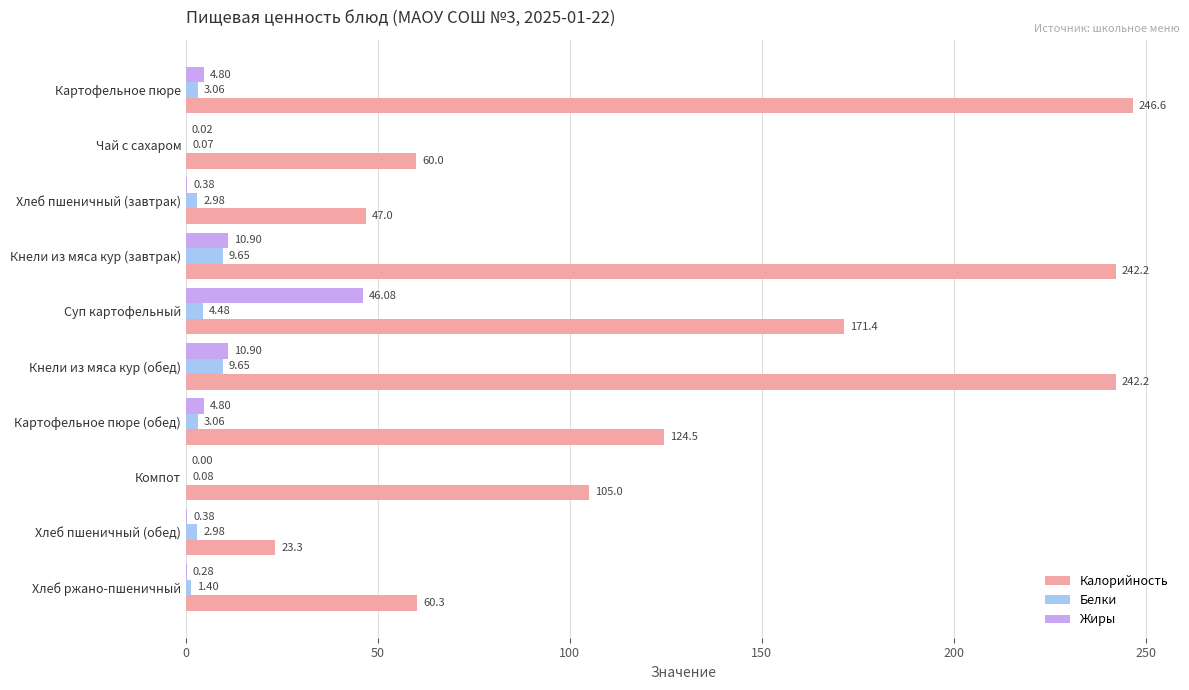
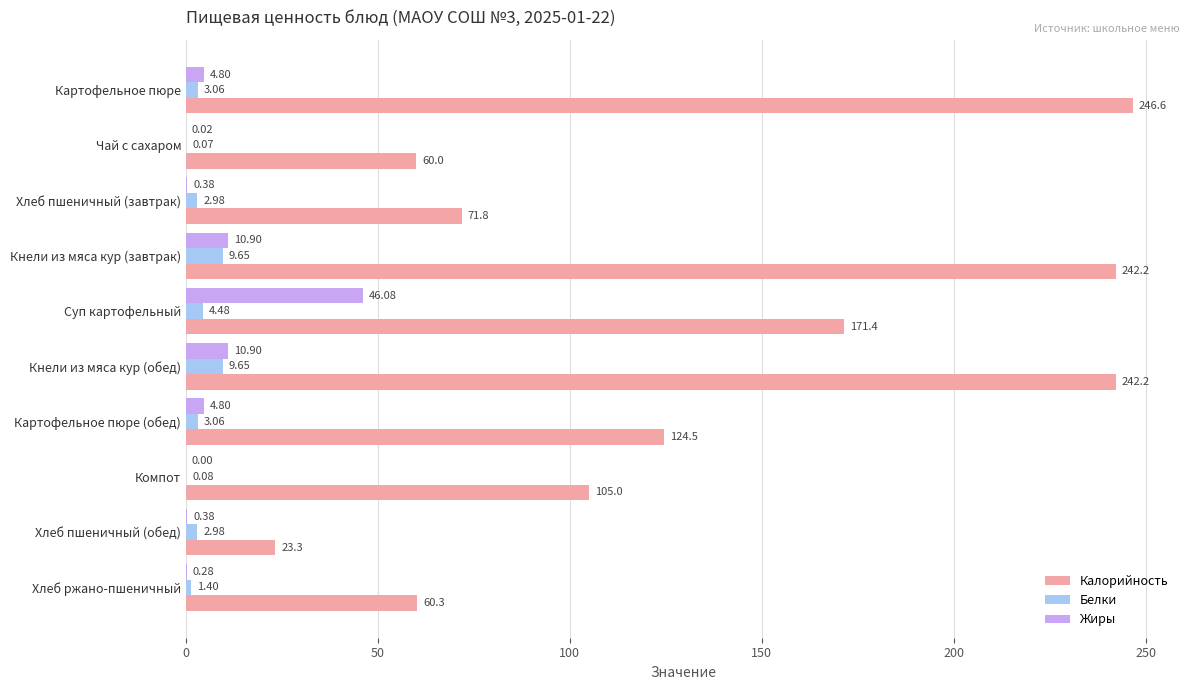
  {
    "Калорийность": {
      "Картофельное пюре": 246.6,
      "Чай с сахаром": 60.0,
-     "Хлеб пшеничный (завтрак)": 47.0,
+     "Хлеб пшеничный (завтрак)": 71.8,
      "Кнели из мяса кур (завтрак)": 242.2,
      "Суп картофельный": 171.4,
      "Кнели из мяса кур (обед)": 242.2,
      "Картофельное пюре (обед)": 124.5,
      "Компот": 105.0,
      "Хлеб пшеничный (обед)": 23.3,
      "Хлеб ржано-пшеничный": 60.3
    }
  }
